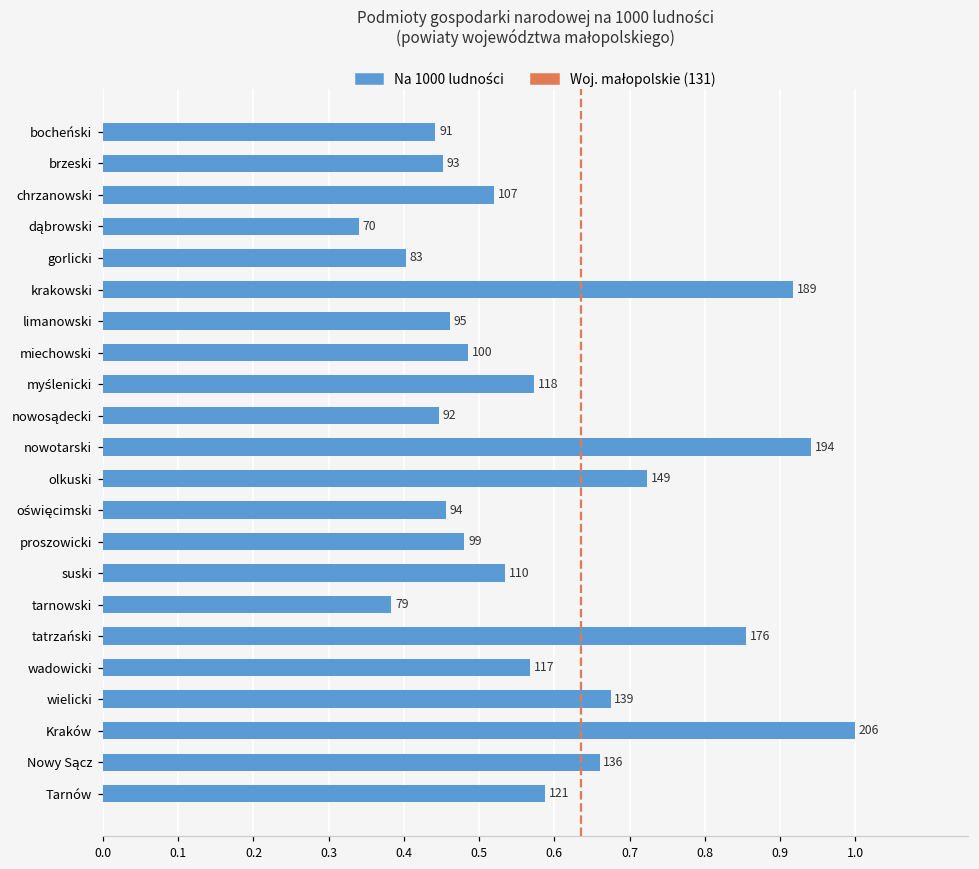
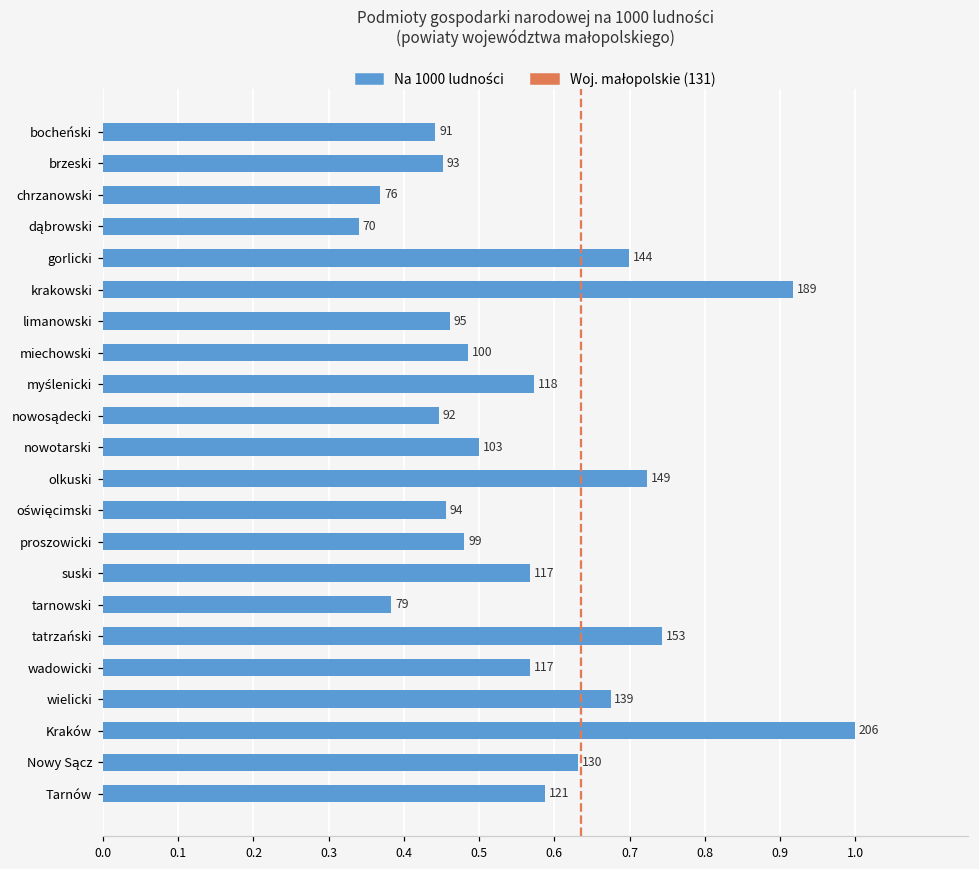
  {
-   "chrzanowski": 107,
-   "gorlicki": 83,
-   "nowotarski": 194,
-   "suski": 110,
-   "tatrzański": 176,
-   "Nowy Sącz": 136
+   "chrzanowski": 76,
+   "gorlicki": 144,
+   "nowotarski": 103,
+   "suski": 117,
+   "tatrzański": 153,
+   "Nowy Sącz": 130
  }
